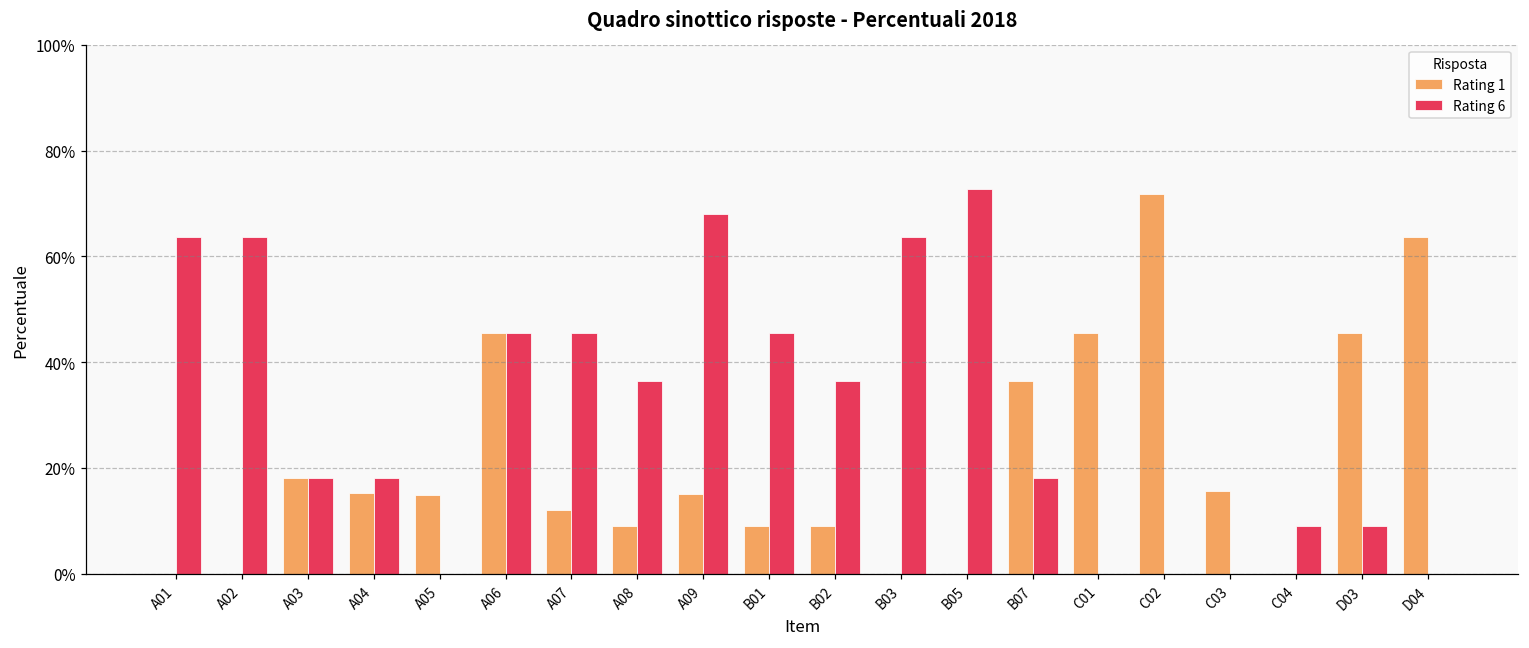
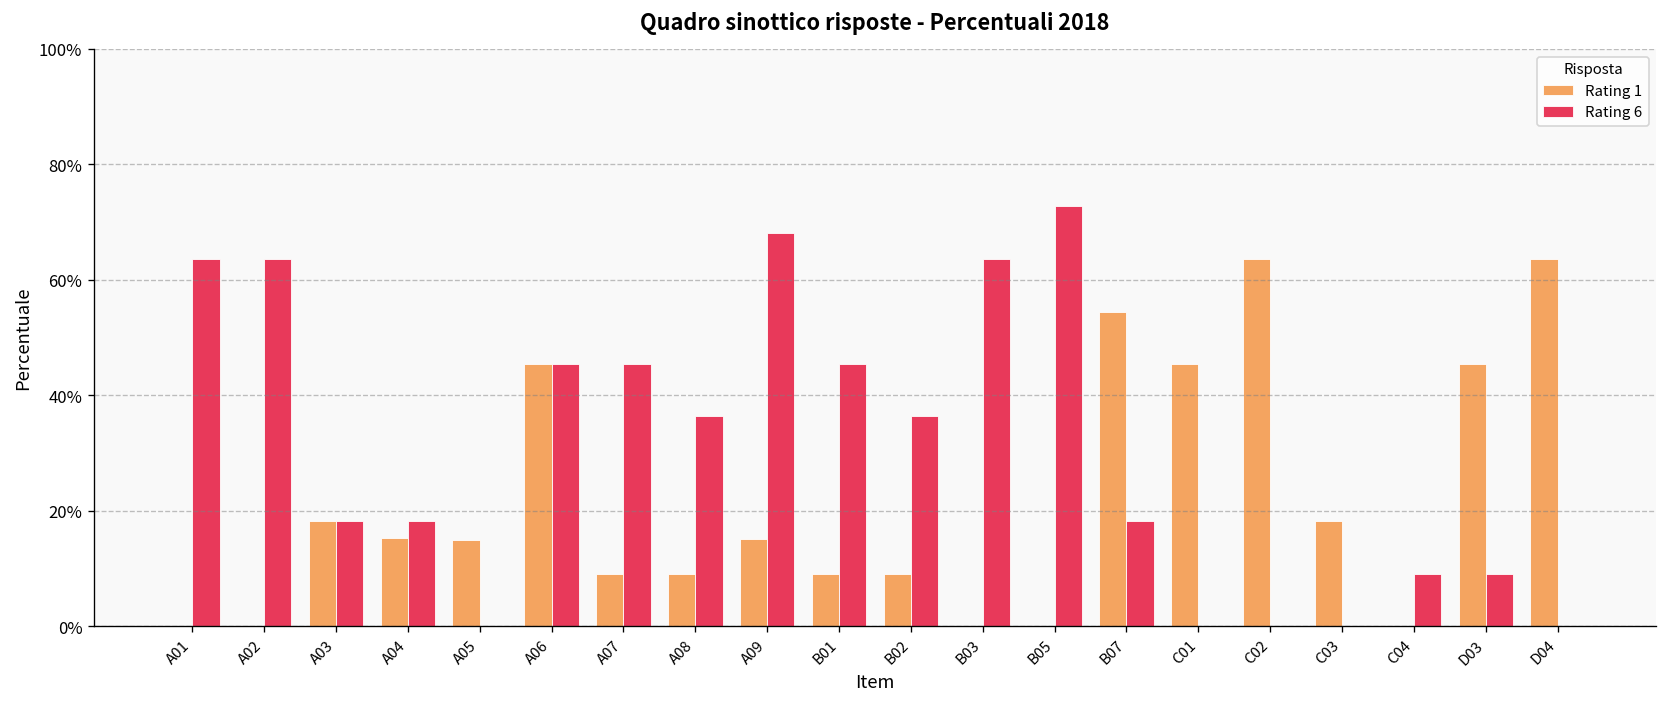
  {
    "Rating 1": {
      "A01": "0%",
      "A02": "0%",
      "A03": "18%",
      "A04": "15%",
      "A05": "15%",
      "A06": "45%",
-     "A07": "12%",
+     "A07": "9%",
      "A08": "9%",
      "A09": "15%",
      "B01": "9%",
      "B02": "9%",
      "B03": "0%",
      "B05": "0%",
-     "B07": "36%",
+     "B07": "54%",
      "C01": "45%",
-     "C02": "72%",
-     "C03": "16%",
+     "C02": "64%",
+     "C03": "18%",
      "C04": "0%",
      "D03": "45%",
      "D04": "64%"
    },
    "Rating 6": {
      "A01": "64%",
      "A02": "64%",
      "A03": "18%",
      "A04": "18%",
      "A05": "0%",
      "A06": "45%",
      "A07": "45%",
      "A08": "36%",
      "A09": "68%",
      "B01": "45%",
      "B02": "36%",
      "B03": "64%",
      "B05": "73%",
      "B07": "18%",
      "C01": "0%",
      "C02": "0%",
      "C03": "0%",
      "C04": "9%",
      "D03": "9%",
      "D04": "0%"
    }
  }
